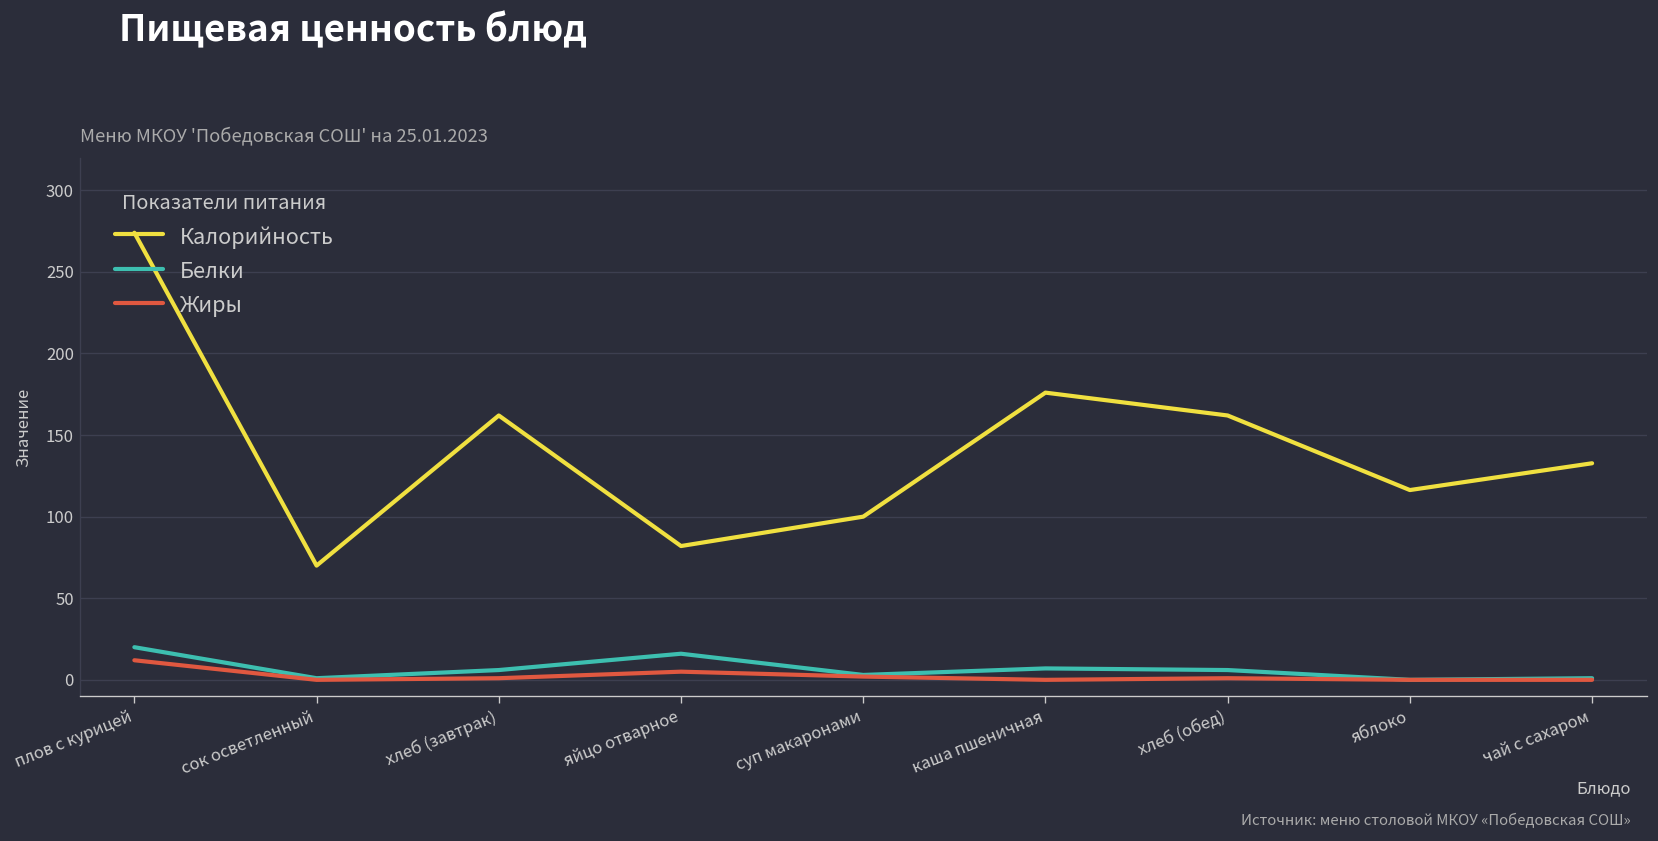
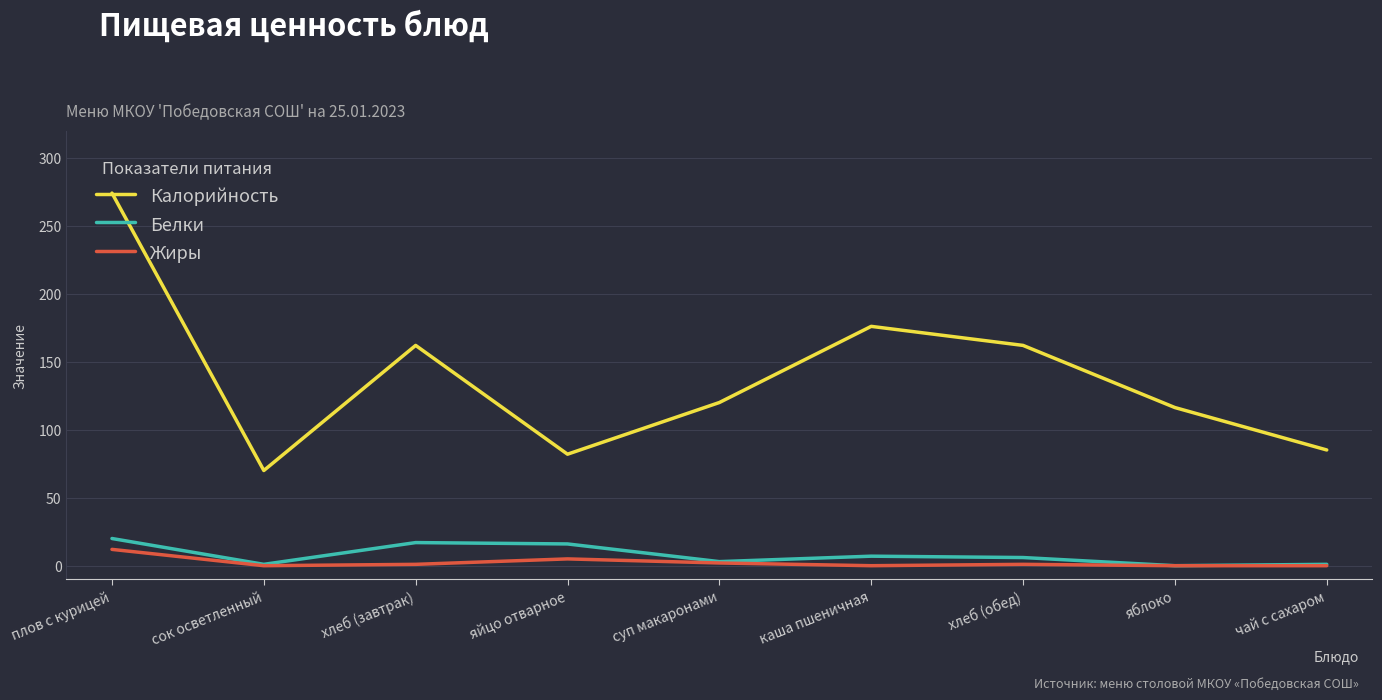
  {
    "Калорийность": {
      "плов с курицей": 274,
      "сок осветленный": 70,
      "хлеб (завтрак)": 162,
      "яйцо отварное": 82,
-     "суп макаронами": 100,
+     "суп макаронами": 120,
      "каша пшеничная": 176,
      "хлеб (обед)": 162,
      "яблоко": 116,
-     "чай с сахаром": 133
+     "чай с сахаром": 85
    },
    "Белки": {
      "плов с курицей": 20,
-     "хлеб (завтрак)": 6,
+     "хлеб (завтрак)": 17,
      "яйцо отварное": 16,
      "каша пшеничная": 7,
      "хлеб (обед)": 6
    },
    "Жиры": {
      "плов с курицей": 12,
      "хлеб (завтрак)": 1,
      "яйцо отварное": 5,
      "каша пшеничная": 0,
      "хлеб (обед)": 1
    }
  }
